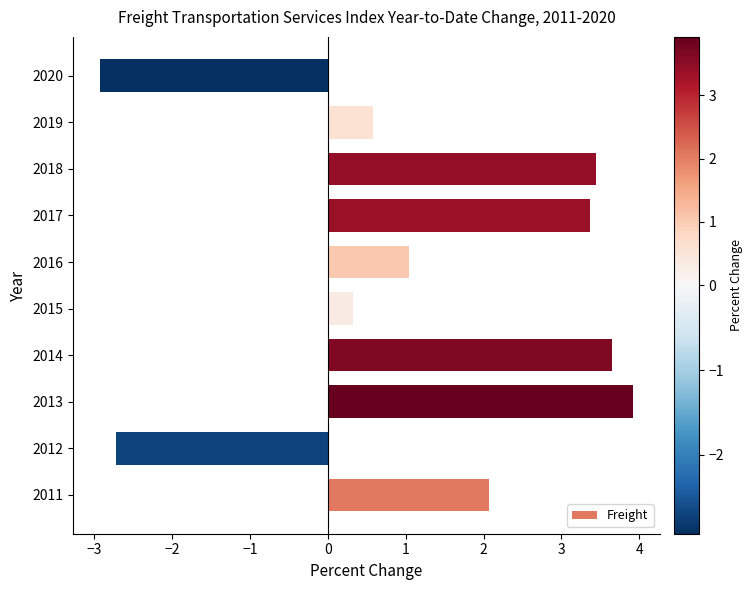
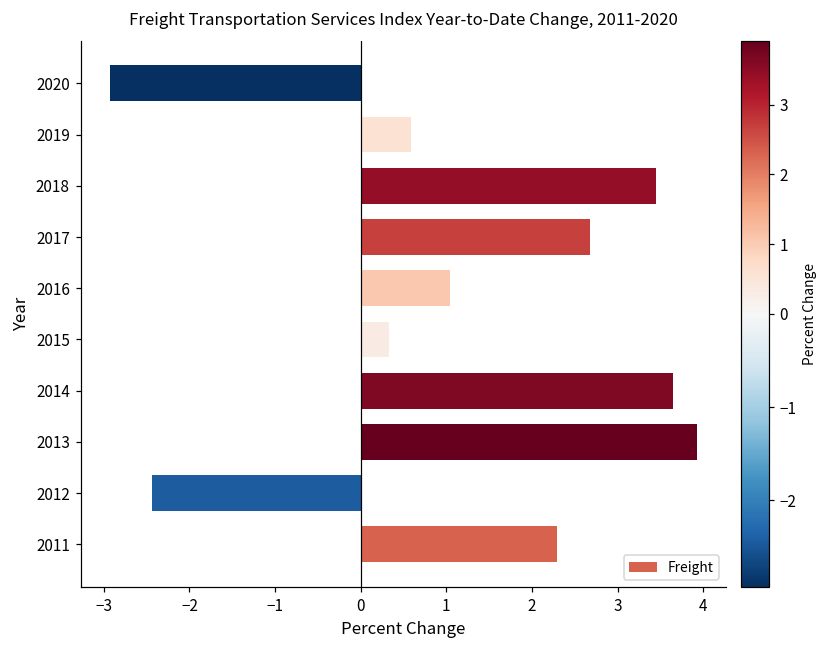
  {
    "2020": -2.9,
    "2019": 0.6,
    "2018": 3.4,
-   "2017": 3.4,
+   "2017": 2.7,
    "2016": 1.0,
    "2015": 0.3,
    "2014": 3.7,
    "2013": 3.9,
-   "2012": -2.7,
-   "2011": 2.1
+   "2012": -2.4,
+   "2011": 2.3
  }
